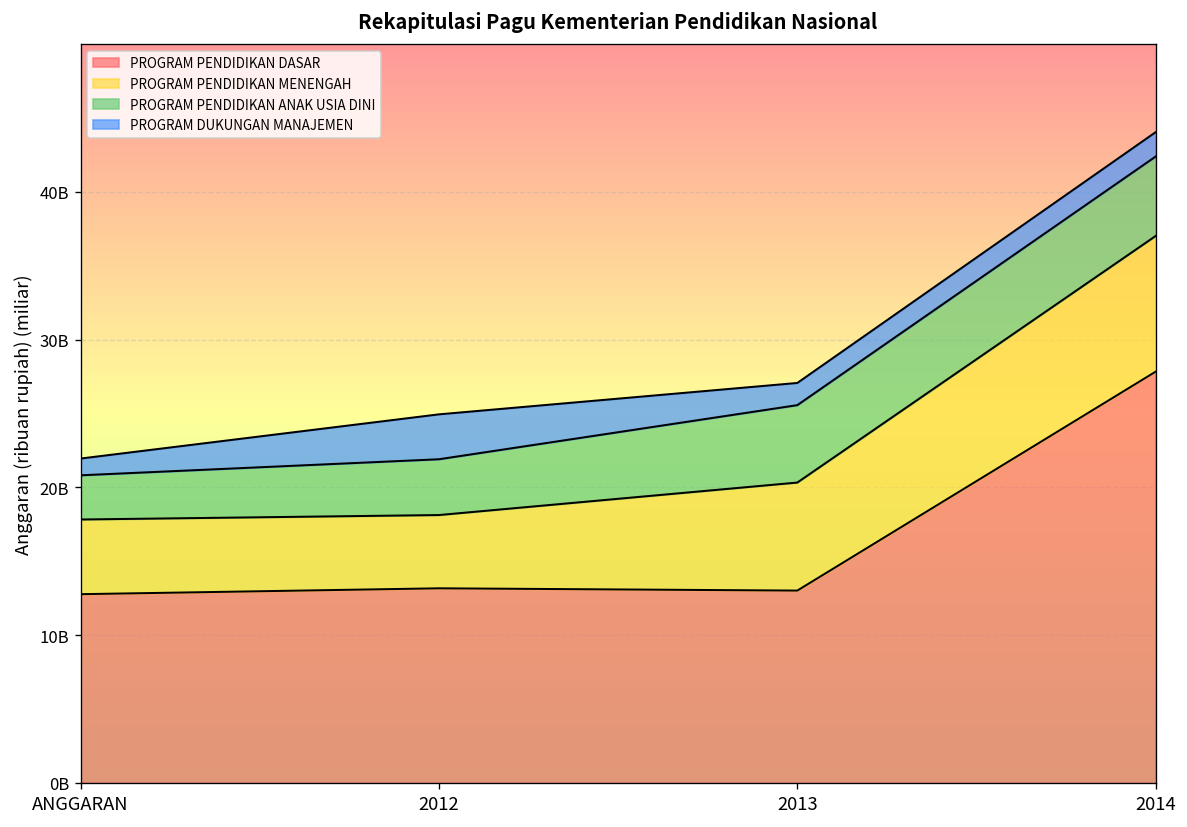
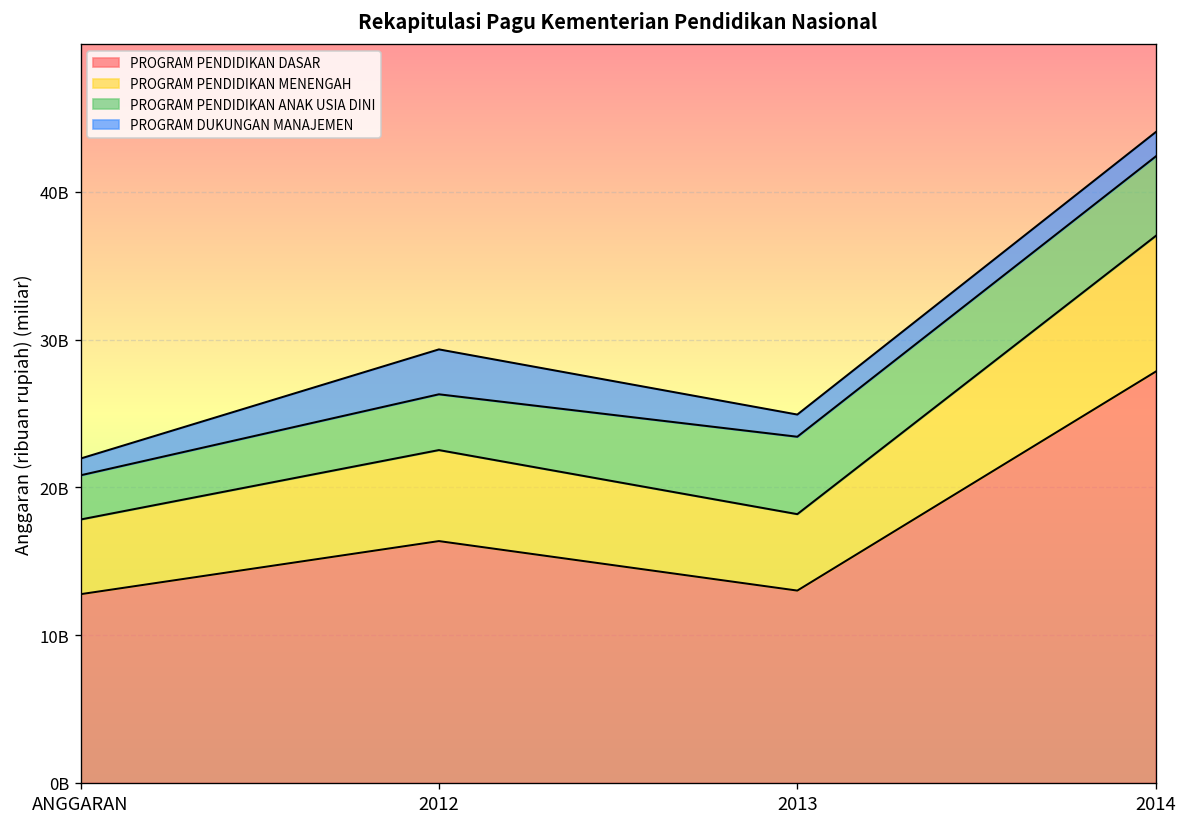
  {
    "PROGRAM PENDIDIKAN DASAR": {
      "ANGGARAN": 12800000000,
-     "2012": 13200000000,
+     "2012": 16400000000,
      "2013": 13000000000,
      "2014": 27800000000
    },
    "PROGRAM PENDIDIKAN MENENGAH": {
      "ANGGARAN": 5100000000,
-     "2012": 5000000000,
-     "2013": 7300000000,
+     "2012": 6200000000,
+     "2013": 5200000000,
      "2014": 9200000000
    },
    "PROGRAM PENDIDIKAN ANAK USIA DINI": {
      "ANGGARAN": 3000000000,
      "2012": 3800000000,
      "2013": 5200000000,
      "2014": 5400000000
    },
    "PROGRAM DUKUNGAN MANAJEMEN": {
      "ANGGARAN": 1100000000,
      "2012": 3000000000,
      "2013": 1500000000,
      "2014": 1600000000
    }
  }
